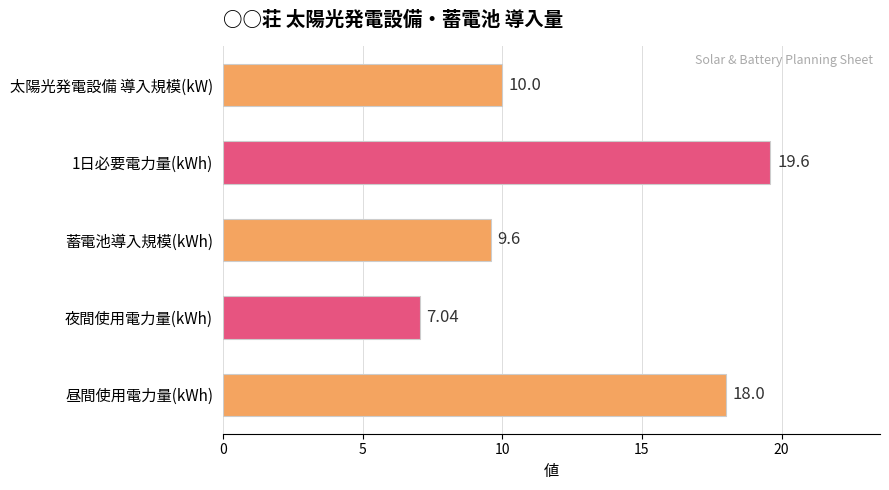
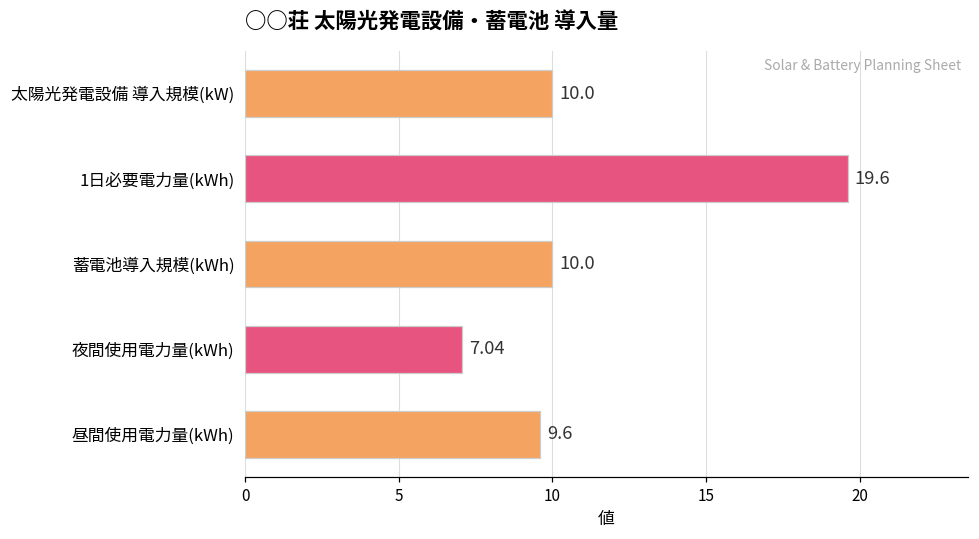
  {
    "太陽光発電設備 導入規模(kW)": 10.0,
    "1日必要電力量(kWh)": 19.6,
-   "蓄電池導入規模(kWh)": 9.6,
+   "蓄電池導入規模(kWh)": 10.0,
    "夜間使用電力量(kWh)": 7.04,
-   "昼間使用電力量(kWh)": 18.0
+   "昼間使用電力量(kWh)": 9.6
  }
